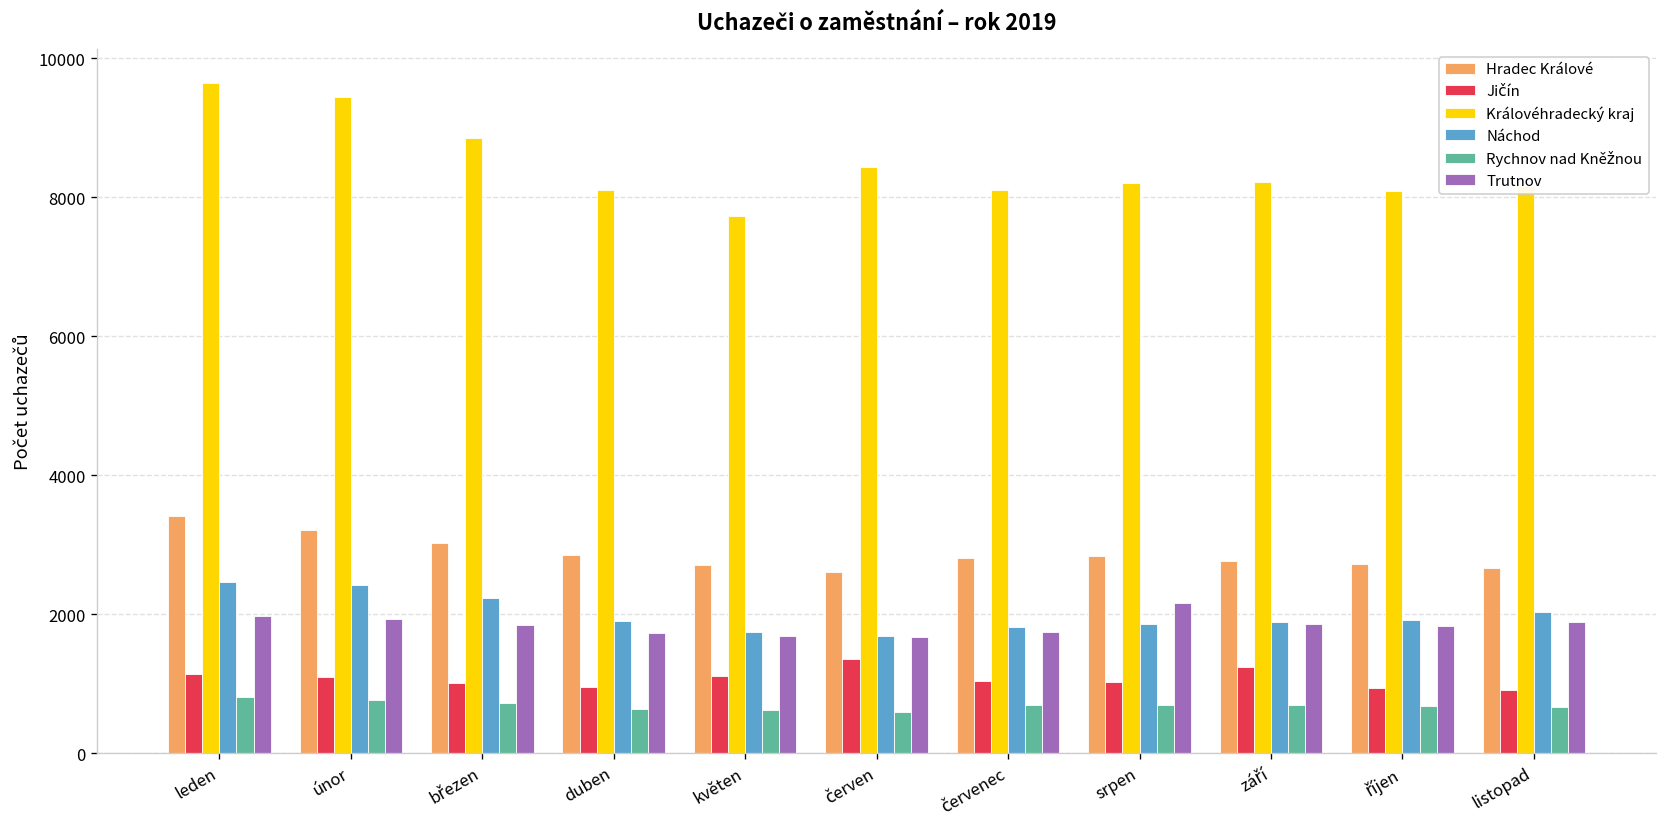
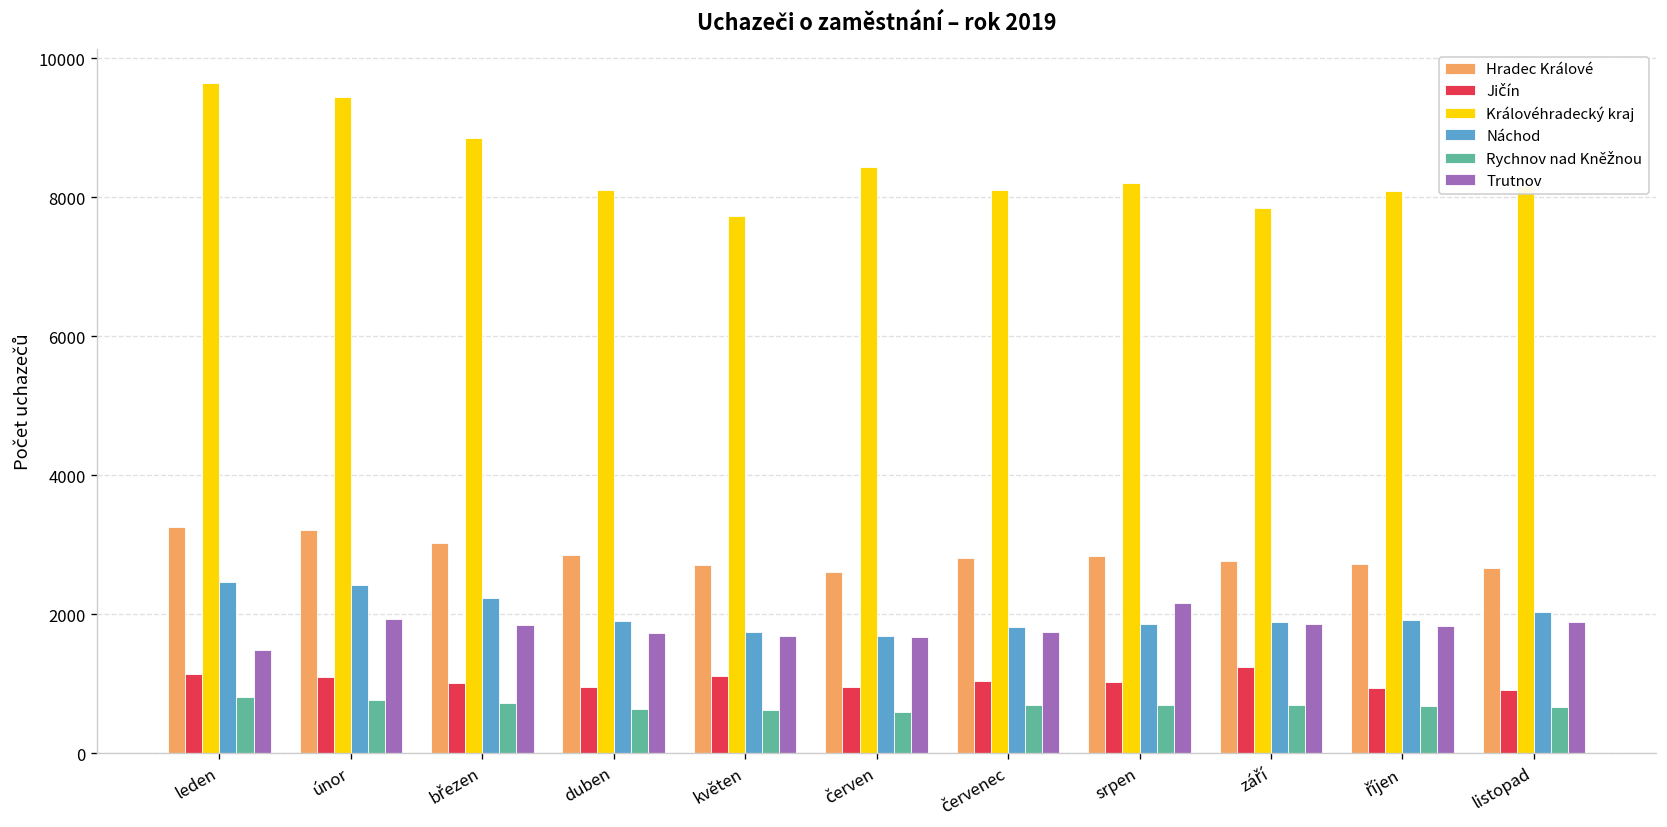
  {
    "Hradec Králové": {
-     "leden": 3400,
+     "leden": 3300,
      "únor": 3200,
      "březen": 3000,
      "duben": 2900,
      "květen": 2700,
      "červen": 2600,
      "červenec": 2800,
      "srpen": 2800,
      "září": 2800,
      "říjen": 2700,
      "listopad": 2700
    },
    "Jičín": {
      "leden": 1100,
      "únor": 1100,
      "březen": 1000,
      "duben": 1000,
      "květen": 1100,
-     "červen": 1400,
+     "červen": 1000,
      "červenec": 1000,
      "srpen": 1000,
      "září": 1200,
      "říjen": 900,
      "listopad": 900
    },
    "Královéhradecký kraj": {
      "leden": 9700,
      "únor": 9400,
      "březen": 8800,
      "duben": 8100,
      "květen": 7700,
      "červen": 8400,
      "červenec": 8100,
      "srpen": 8200,
-     "září": 8200,
+     "září": 7900,
      "říjen": 8100
    },
    "Trutnov": {
-     "leden": 2000,
+     "leden": 1500,
      "únor": 1900,
      "březen": 1800,
      "duben": 1700,
      "květen": 1700,
      "červen": 1700,
      "červenec": 1800,
      "srpen": 2200,
      "září": 1900,
      "říjen": 1800,
      "listopad": 1900
    }
  }
